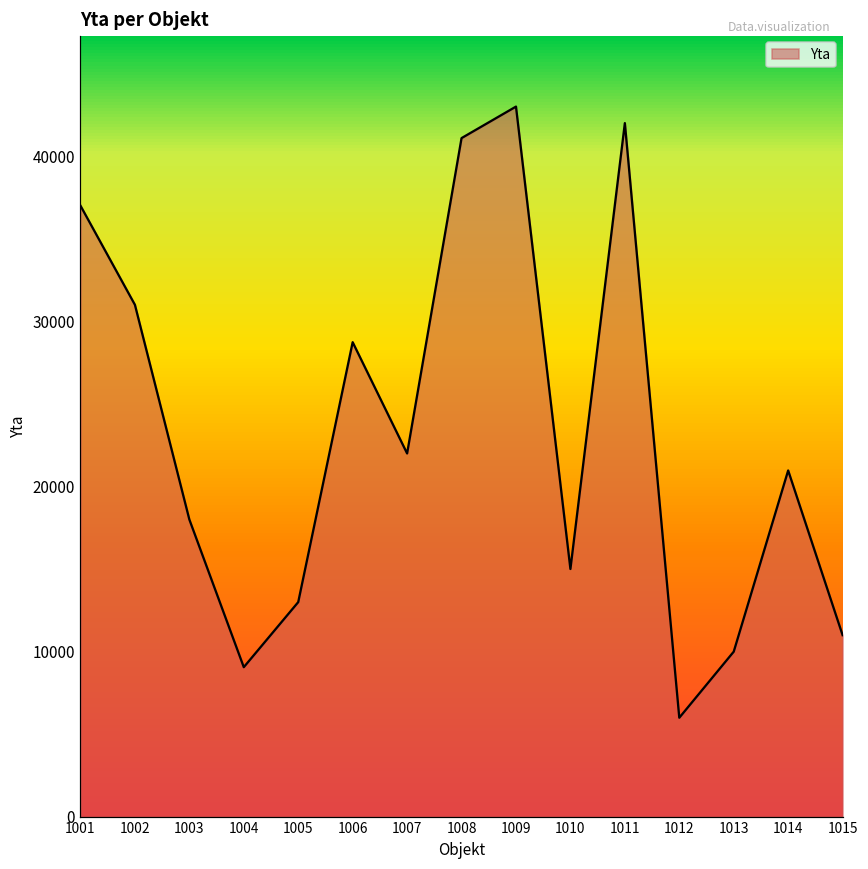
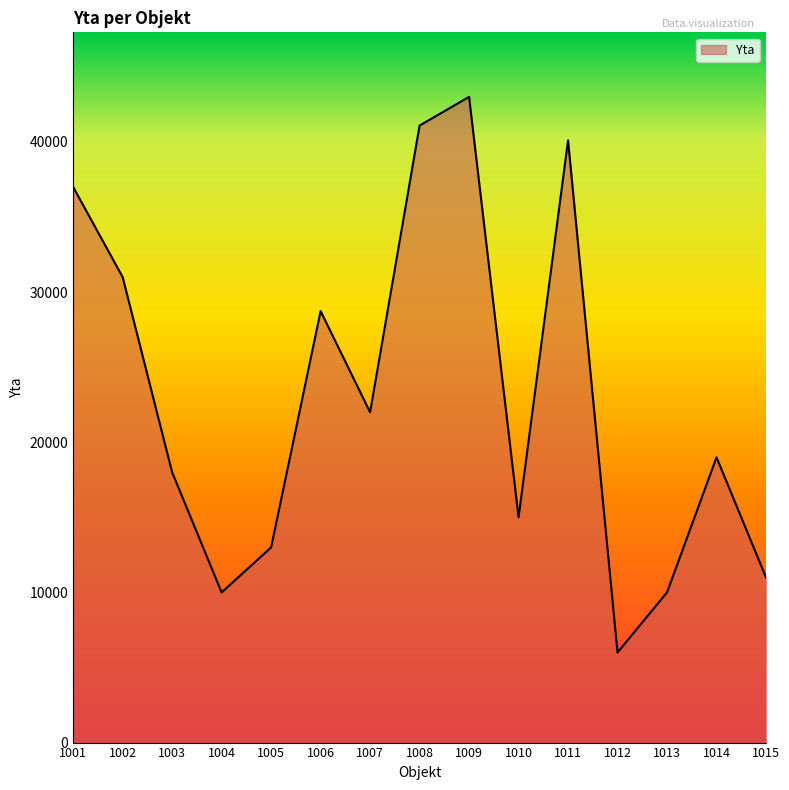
  {
    "1001": 37000,
    "1002": 31000,
    "1003": 18000,
-   "1004": 9100,
+   "1004": 10000,
    "1005": 13000,
    "1006": 28700,
    "1007": 22000,
    "1008": 41100,
    "1009": 43000,
    "1010": 15000,
-   "1011": 42000,
+   "1011": 40100,
    "1012": 6000,
    "1013": 10000,
-   "1014": 21000,
+   "1014": 19000,
    "1015": 11000
  }
